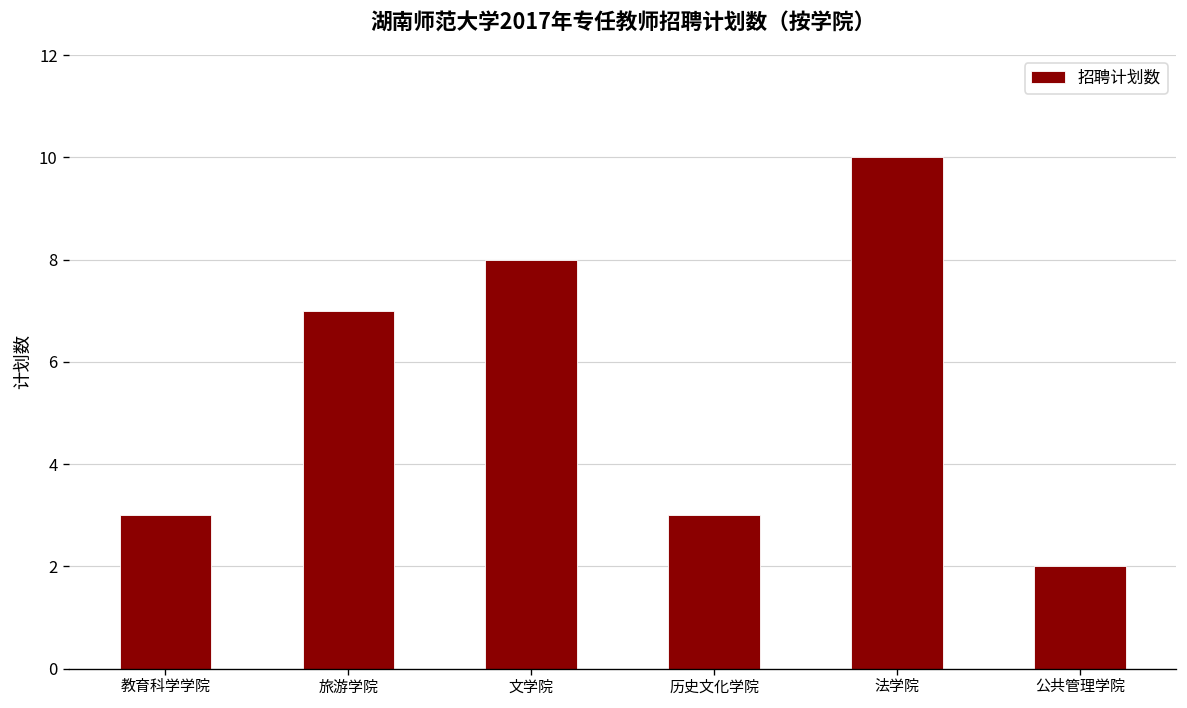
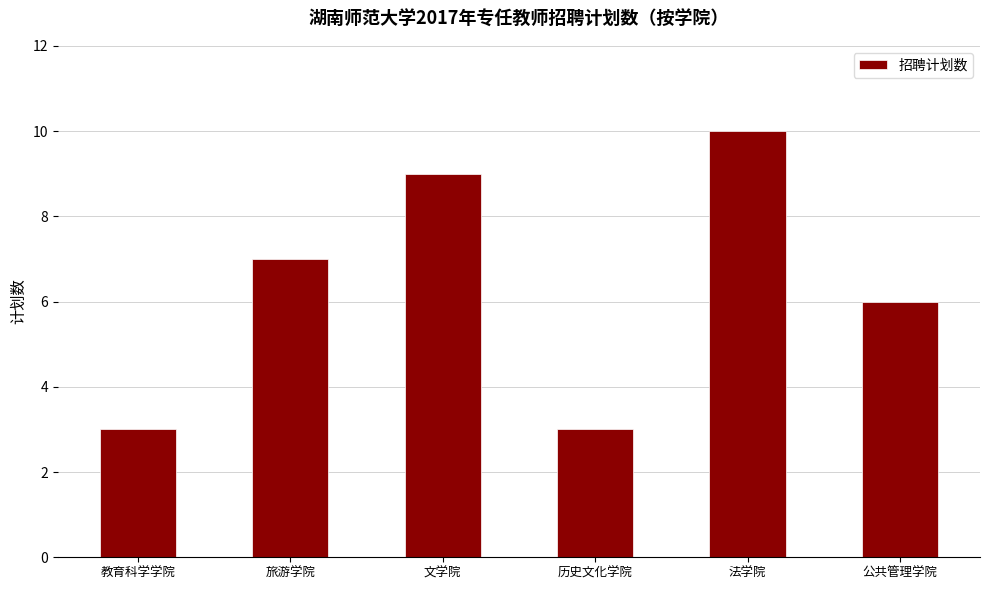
  {
    "教育科学学院": 3,
    "旅游学院": 7,
-   "文学院": 8,
+   "文学院": 9,
    "历史文化学院": 3,
    "法学院": 10,
-   "公共管理学院": 2
+   "公共管理学院": 6
  }
